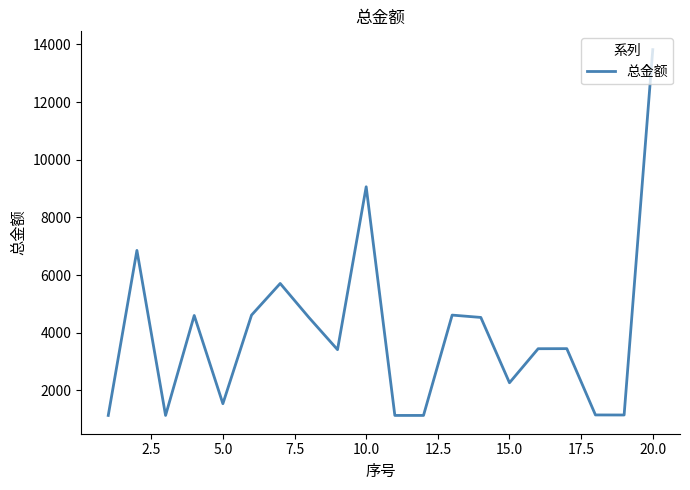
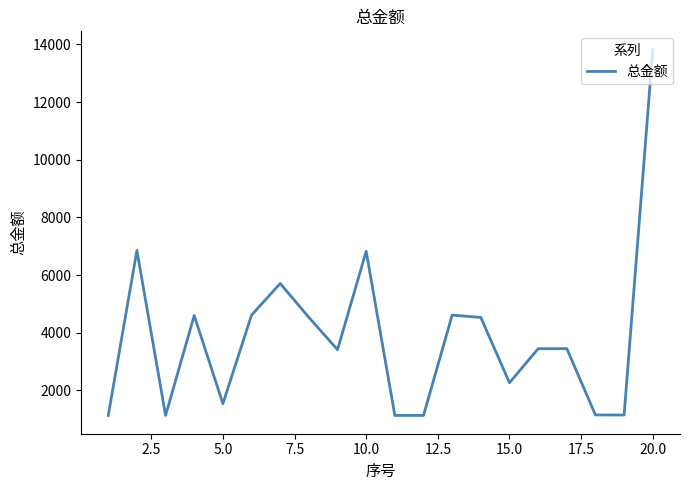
  {
    "5.0": 1500,
-   "10.0": 9100,
+   "10.0": 6800,
    "15.0": 2300
  }
